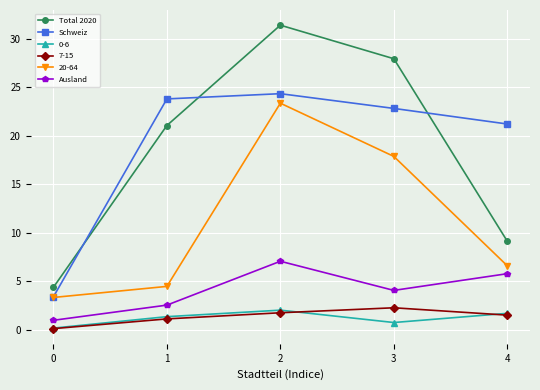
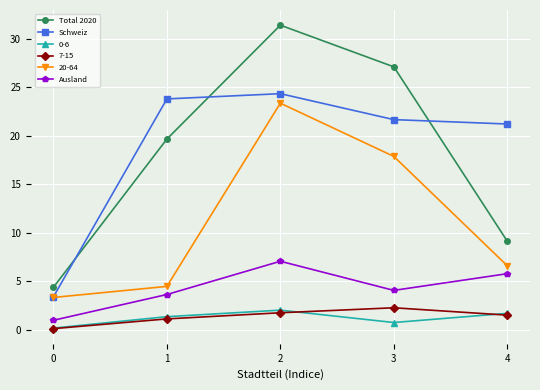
  {
    "Total 2020": {
      "0": 4,
-     "1": 21,
+     "1": 20,
      "2": 31,
-     "3": 28,
+     "3": 27,
      "4": 9
    },
    "Schweiz": {
      "1": 24,
      "2": 24,
-     "3": 23,
+     "3": 22,
      "4": 21
    },
    "0-6": {
      "2": 2,
      "3": 1
    },
    "7-15": {
      "2": 2,
      "3": 2
    },
    "20-64": {
      "1": 4,
      "2": 23,
      "3": 18,
      "4": 7
    },
    "Ausland": {
      "0": 1,
-     "1": 3,
+     "1": 4,
      "2": 7,
      "3": 4,
      "4": 6
    }
  }
